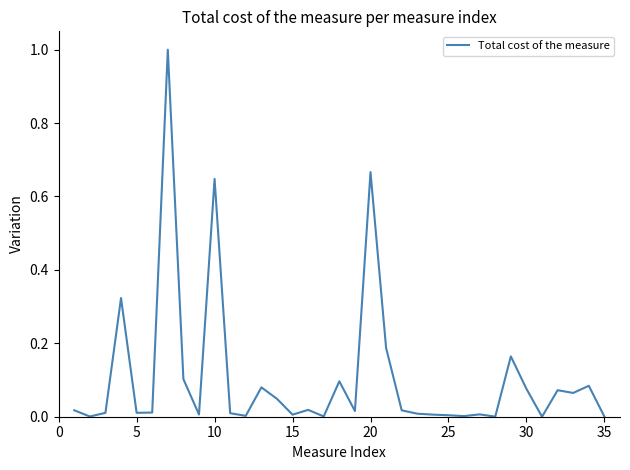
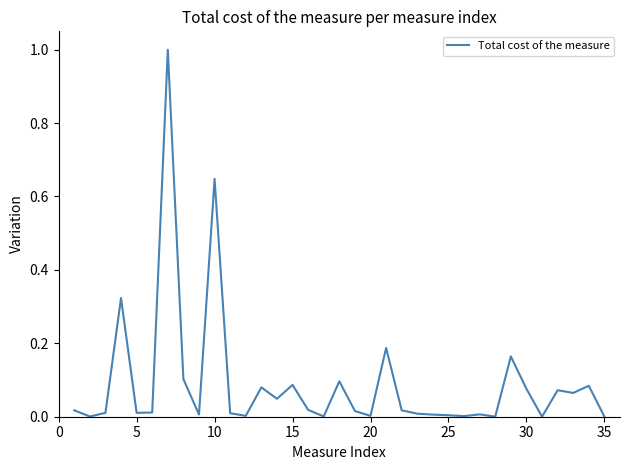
  {
    "5": 0.01,
    "10": 0.65,
-   "15": 0.01,
-   "20": 0.67,
+   "15": 0.09,
+   "20": 0.00,
    "25": 0.00,
    "30": 0.08,
    "35": 0.00
  }
